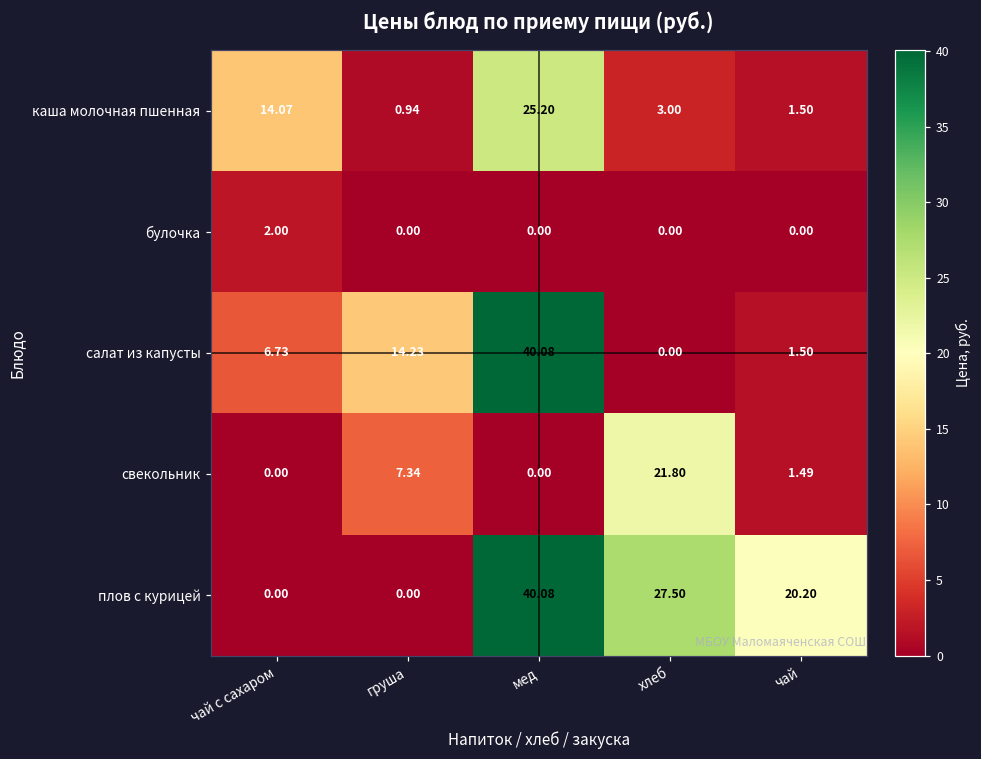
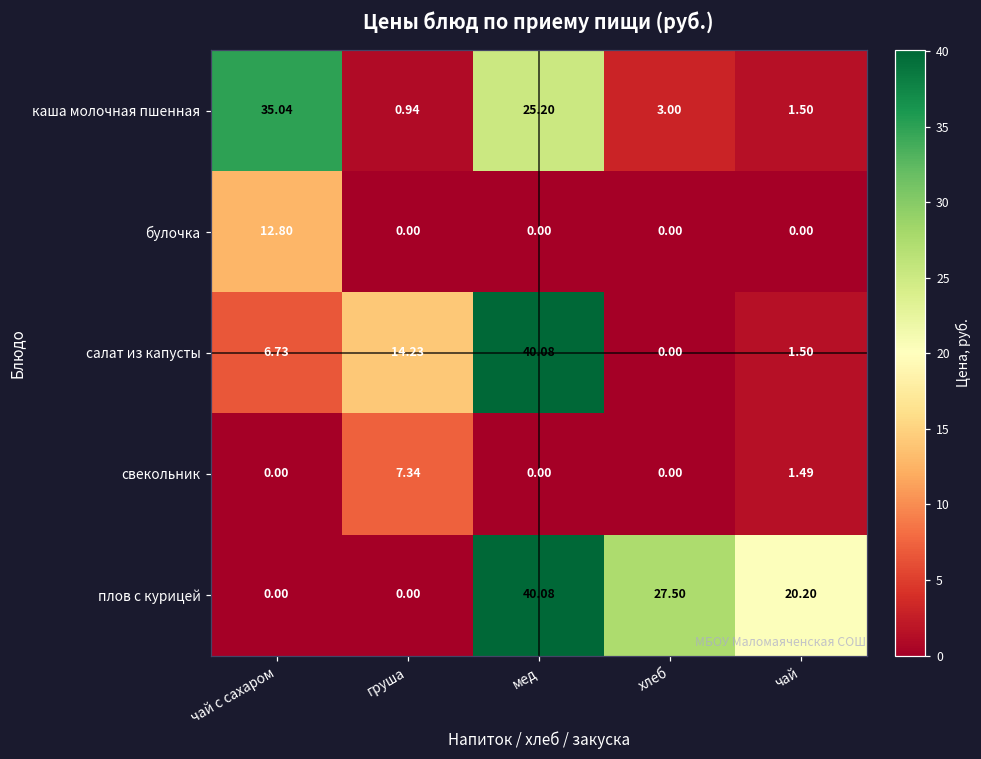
  {
    "каша молочная пшенная": {
-     "чай с сахаром": 14.07,
+     "чай с сахаром": 35.04,
      "груша": 0.94,
      "мед": 25.20,
      "хлеб": 3.00,
      "чай": 1.50
    },
    "булочка": {
-     "чай с сахаром": 2.00,
+     "чай с сахаром": 12.80,
      "груша": 0.00,
      "мед": 0.00,
      "хлеб": 0.00,
      "чай": 0.00
    },
    "салат из капусты": {
      "чай с сахаром": 6.73,
      "груша": 14.23,
      "мед": 40.08,
      "хлеб": 0.00,
      "чай": 1.50
    },
    "свекольник": {
      "чай с сахаром": 0.00,
      "груша": 7.34,
      "мед": 0.00,
-     "хлеб": 21.80,
+     "хлеб": 0.00,
      "чай": 1.49
    },
    "плов с курицей": {
      "чай с сахаром": 0.00,
      "груша": 0.00,
      "мед": 40.08,
      "хлеб": 27.50
    }
  }
